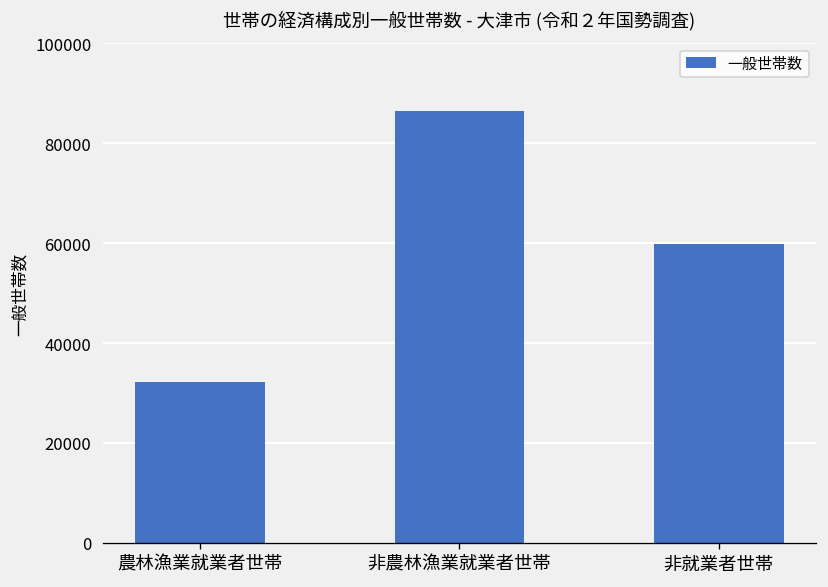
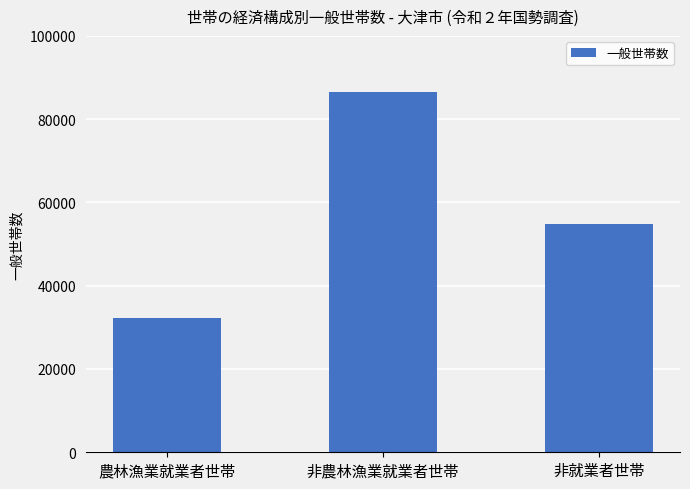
  {
    "農林漁業就業者世帯": 32000,
    "非農林漁業就業者世帯": 86000,
-   "非就業者世帯": 60000
+   "非就業者世帯": 55000
  }
